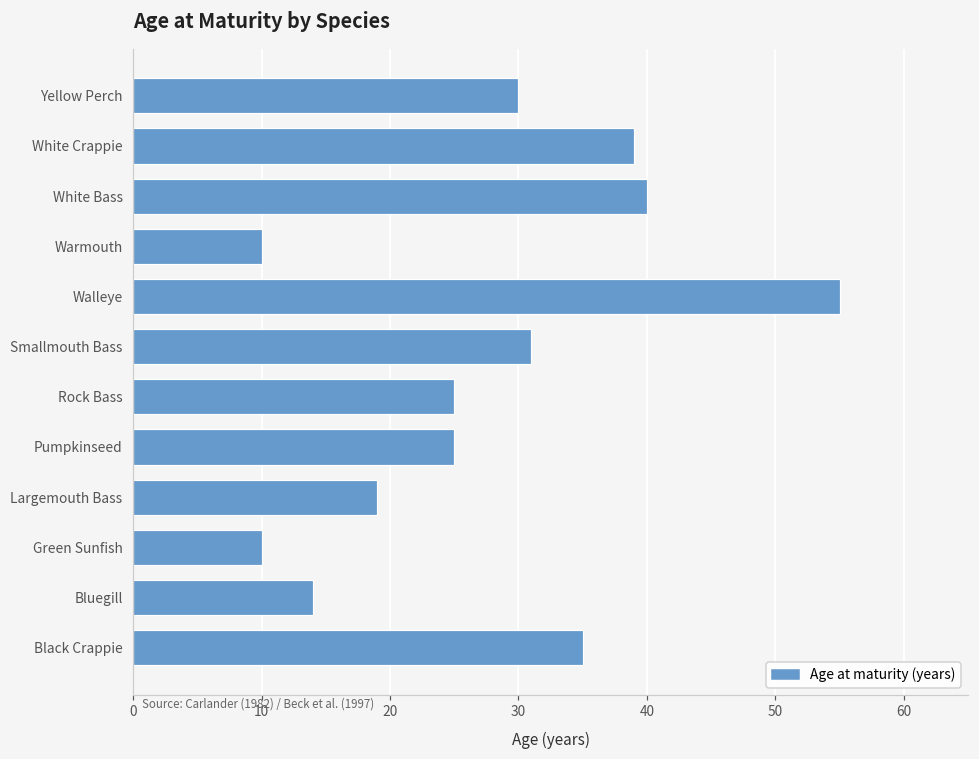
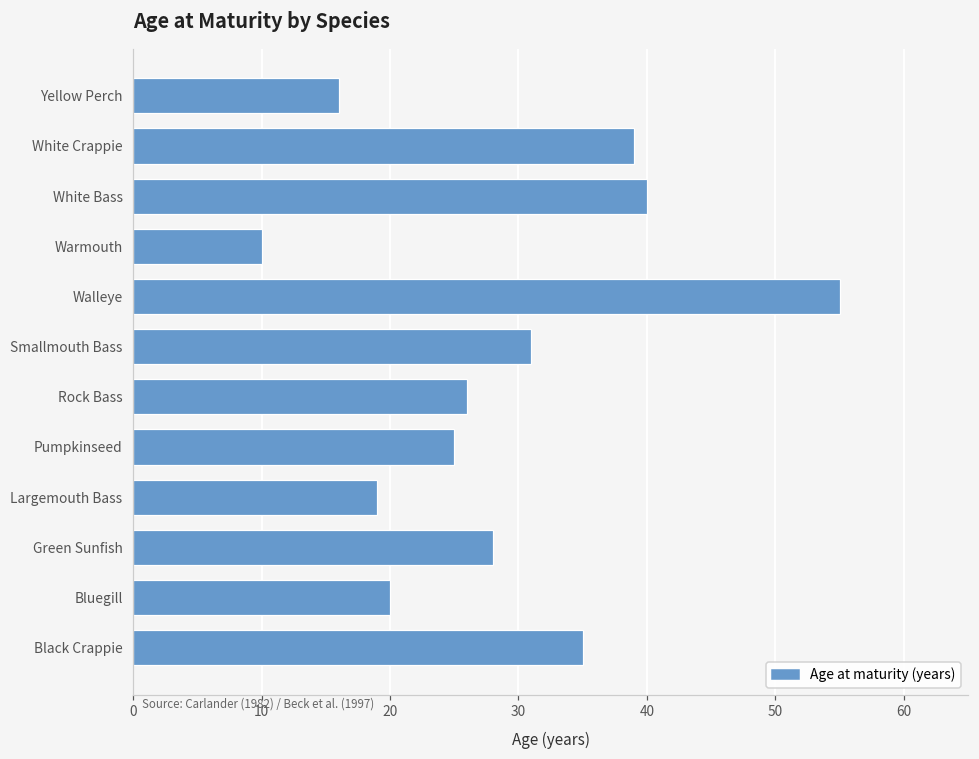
  {
-   "Yellow Perch": 30,
+   "Yellow Perch": 16,
    "White Crappie": 39,
    "White Bass": 40,
    "Warmouth": 10,
    "Walleye": 55,
    "Smallmouth Bass": 31,
-   "Rock Bass": 25,
+   "Rock Bass": 26,
    "Pumpkinseed": 25,
    "Largemouth Bass": 19,
-   "Green Sunfish": 10,
-   "Bluegill": 14,
+   "Green Sunfish": 28,
+   "Bluegill": 20,
    "Black Crappie": 35
  }
